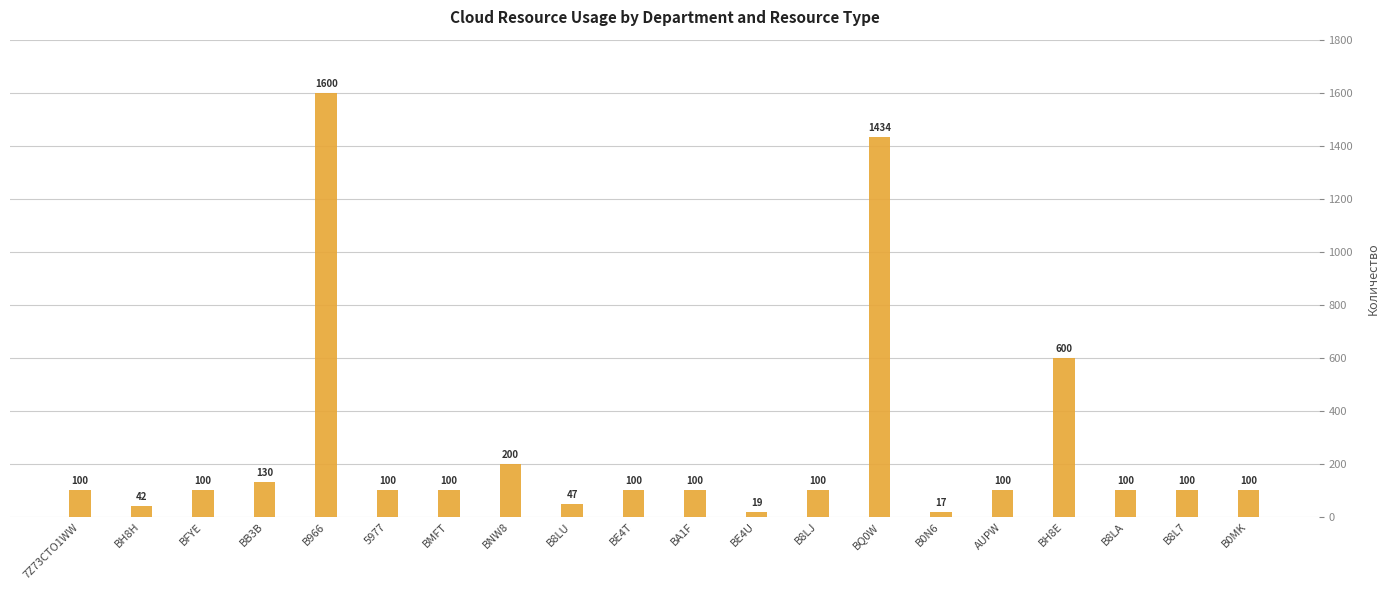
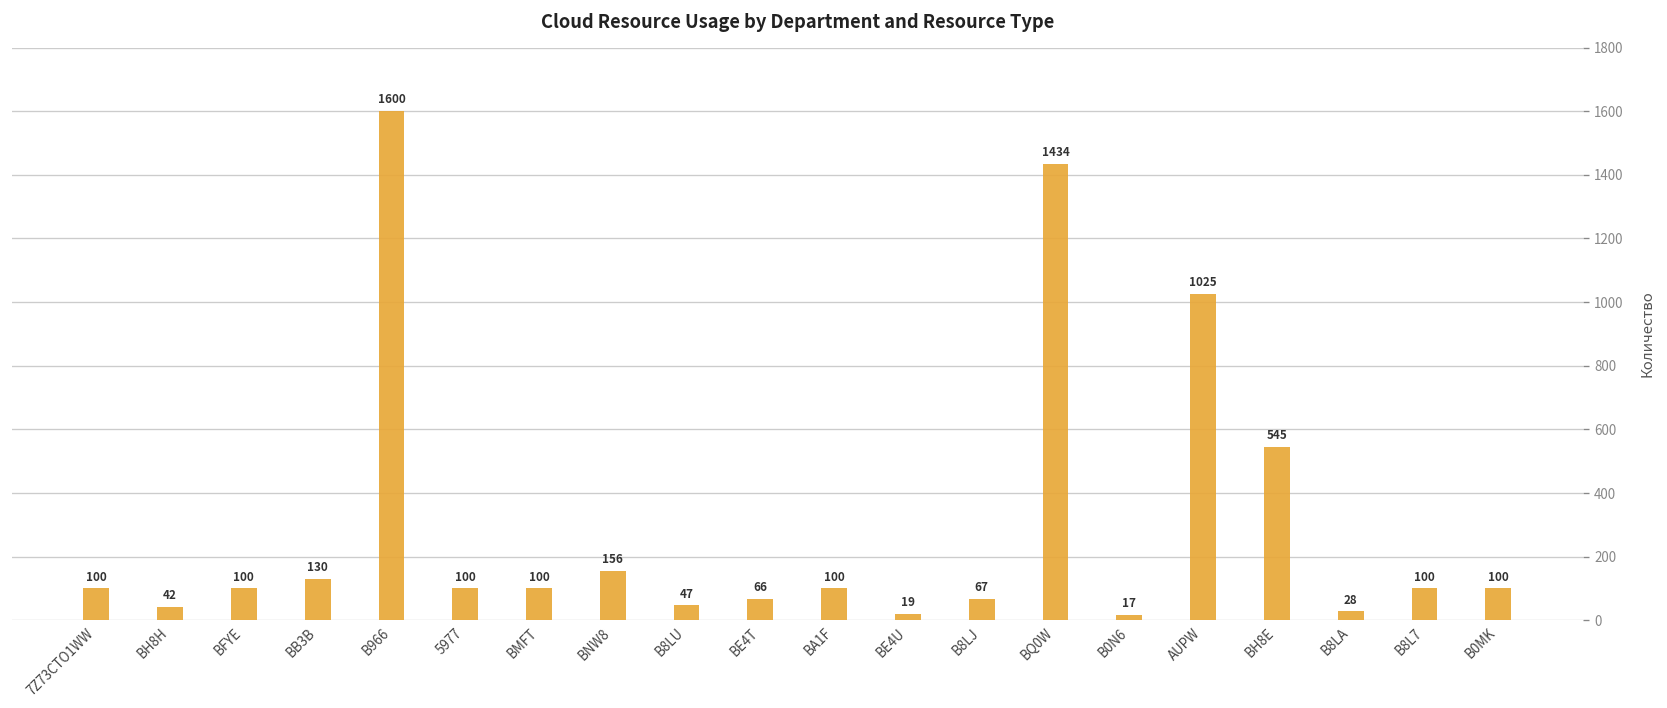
  {
    "7Z73CTO1WW": 100,
    "BH8H": 42,
    "BFYE": 100,
    "BB3B": 130,
    "B966": 1600,
    "5977": 100,
    "BMFT": 100,
-   "BNW8": 200,
+   "BNW8": 156,
    "B8LU": 47,
-   "BE4T": 100,
+   "BE4T": 66,
    "BA1F": 100,
    "BE4U": 19,
-   "B8LJ": 100,
+   "B8LJ": 67,
    "BQ0W": 1434,
    "B0N6": 17,
-   "AUPW": 100,
-   "BH8E": 600,
-   "B8LA": 100,
+   "AUPW": 1025,
+   "BH8E": 545,
+   "B8LA": 28,
    "B8L7": 100,
    "B0MK": 100
  }
